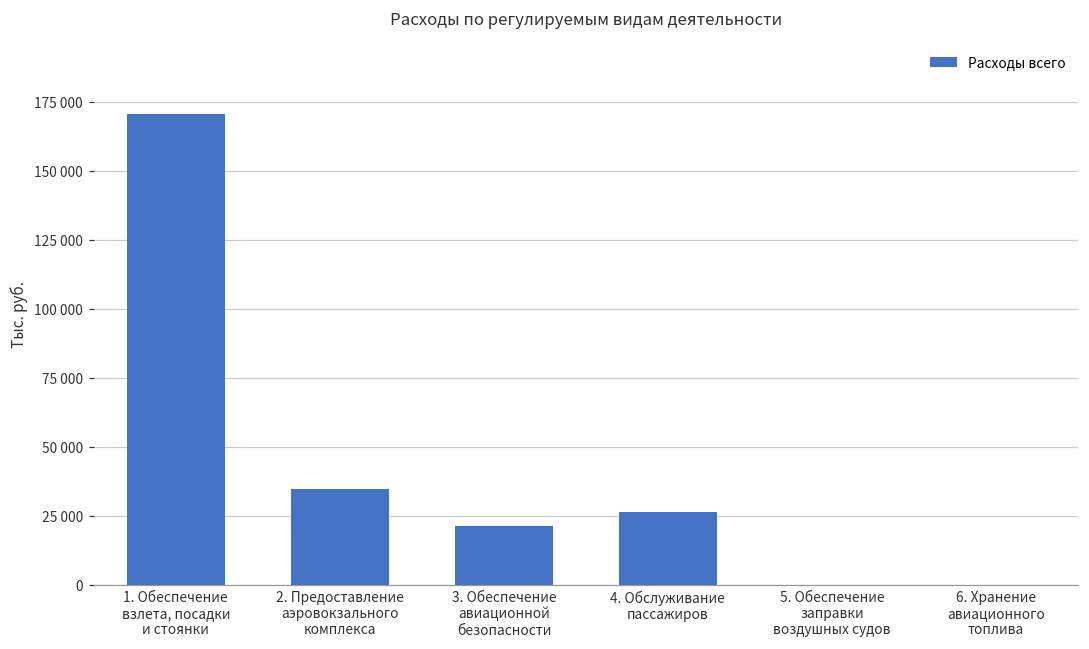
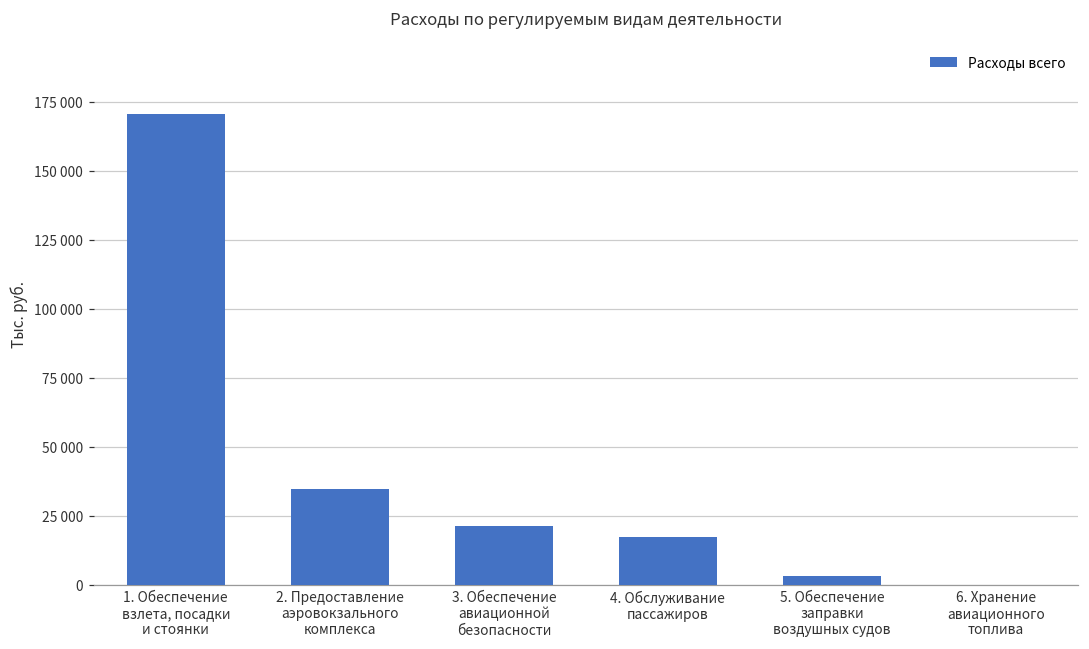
  {
    "1. Обеспечение взлета, посадки и стоянки": 171000,
    "2. Предоставление аэровокзального комплекса": 35000,
    "3. Обеспечение авиационной безопасности": 22000,
-   "4. Обслуживание пассажиров": 27000,
-   "5. Обеспечение заправки воздушных судов": 0,
+   "4. Обслуживание пассажиров": 18000,
+   "5. Обеспечение заправки воздушных судов": 3000,
    "6. Хранение авиационного топлива": 0
  }
